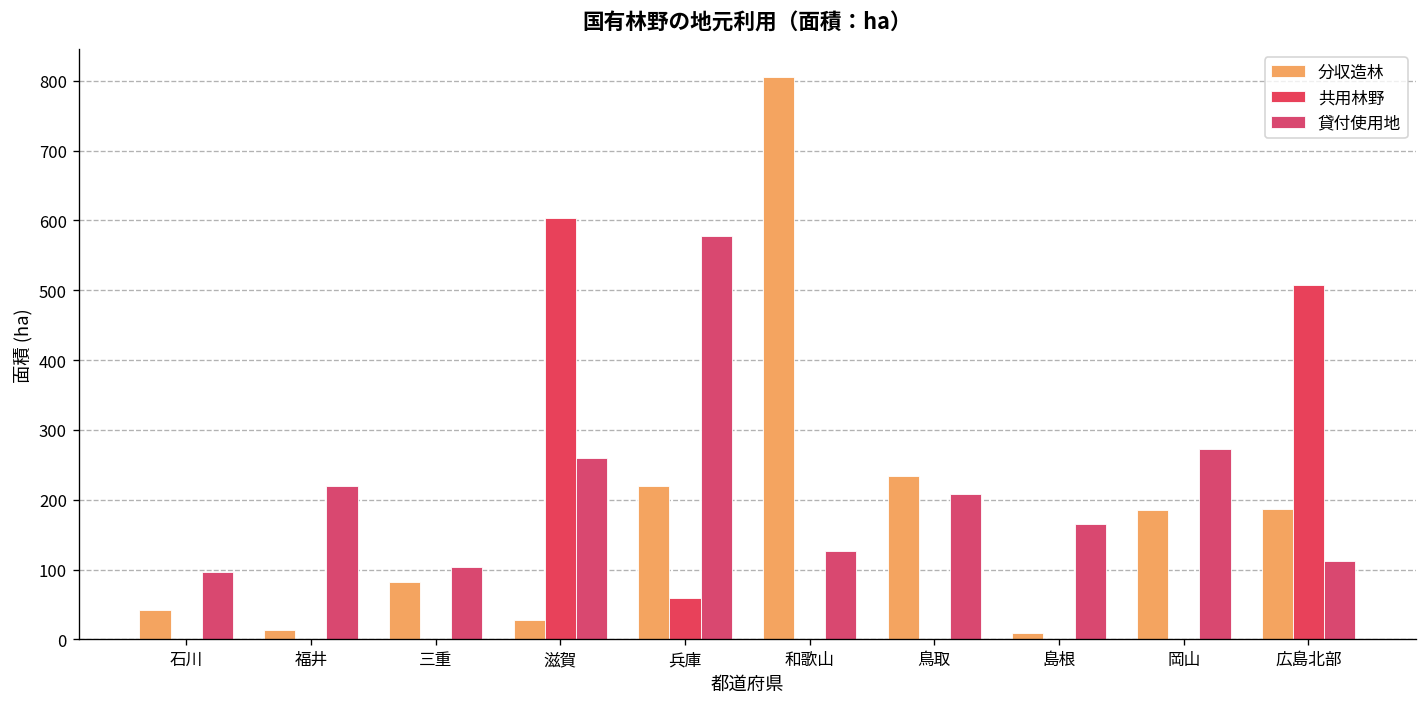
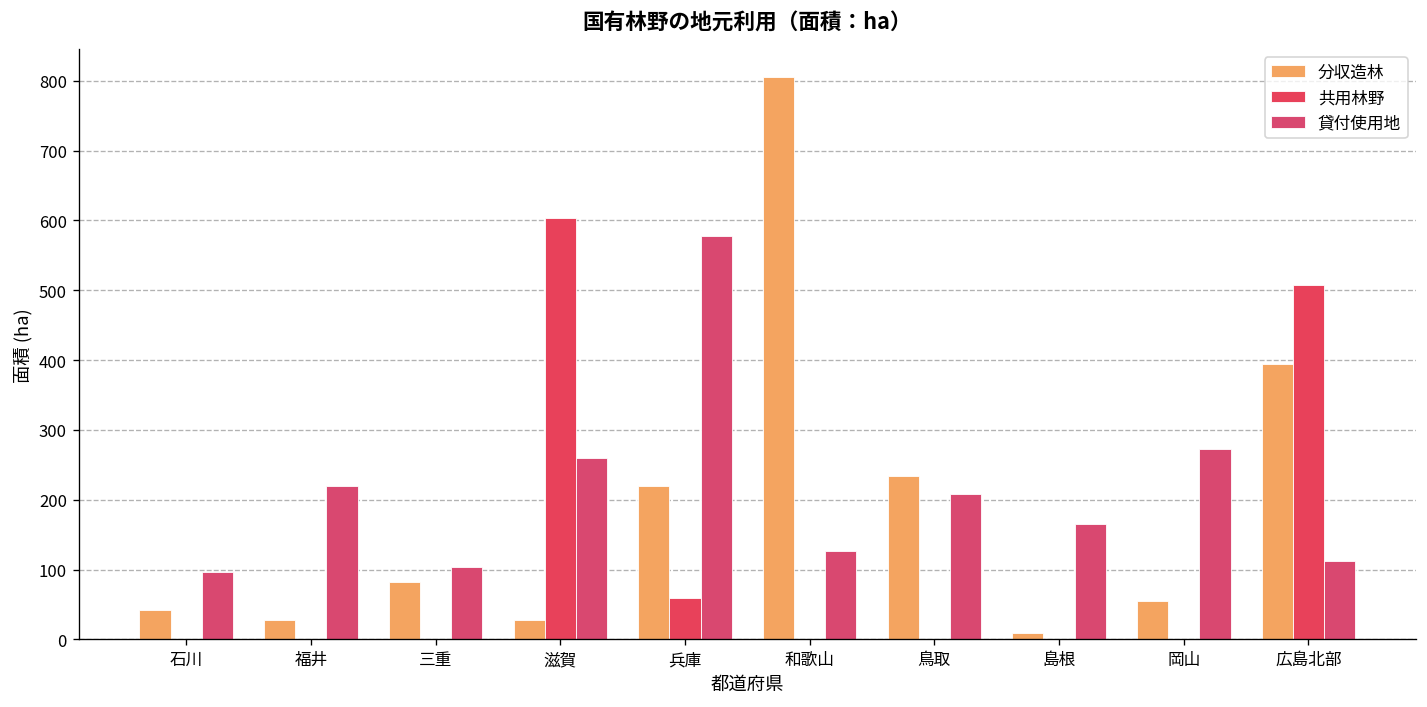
  {
    "分収造林": {
      "石川": 40,
-     "福井": 10,
+     "福井": 30,
      "三重": 80,
      "滋賀": 30,
      "兵庫": 220,
      "和歌山": 810,
      "鳥取": 230,
      "島根": 10,
-     "岡山": 190,
-     "広島北部": 190
+     "岡山": 60,
+     "広島北部": 390
    }
  }
